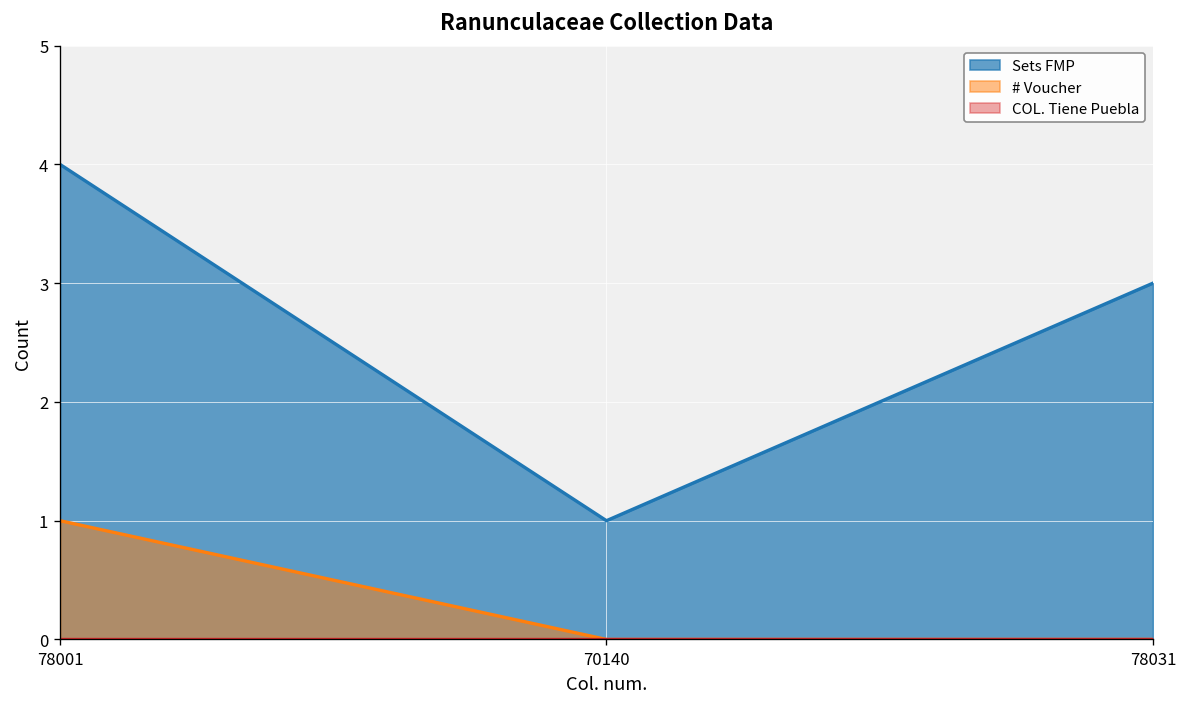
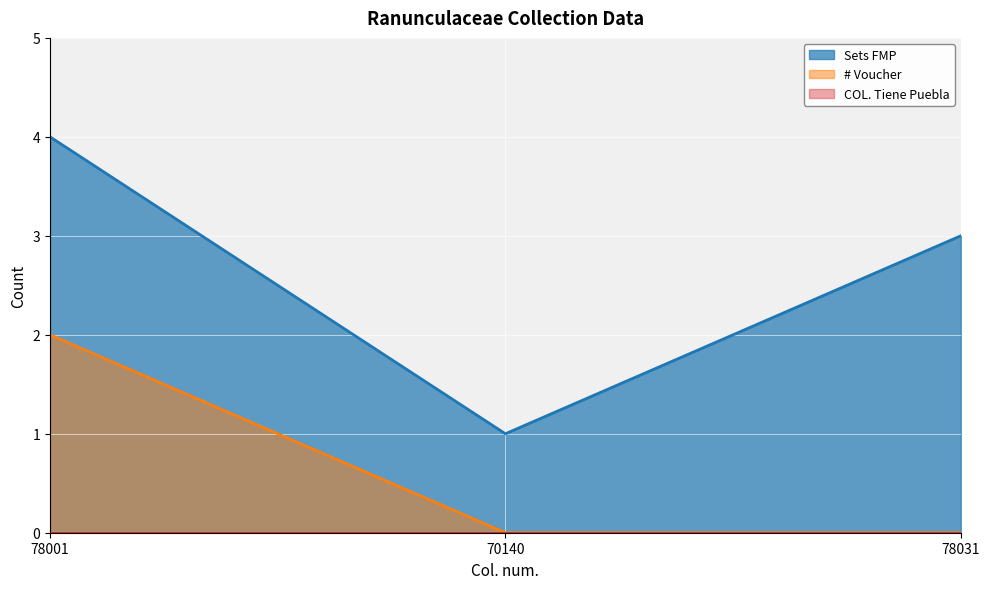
  {
    "Sets FMP": {
      "78001": 4,
      "70140": 1,
      "78031": 3
    },
    "# Voucher": {
-     "78001": 1
+     "78001": 2
    },
    "COL. Tiene Puebla": {
      "78001": 0
    }
  }
